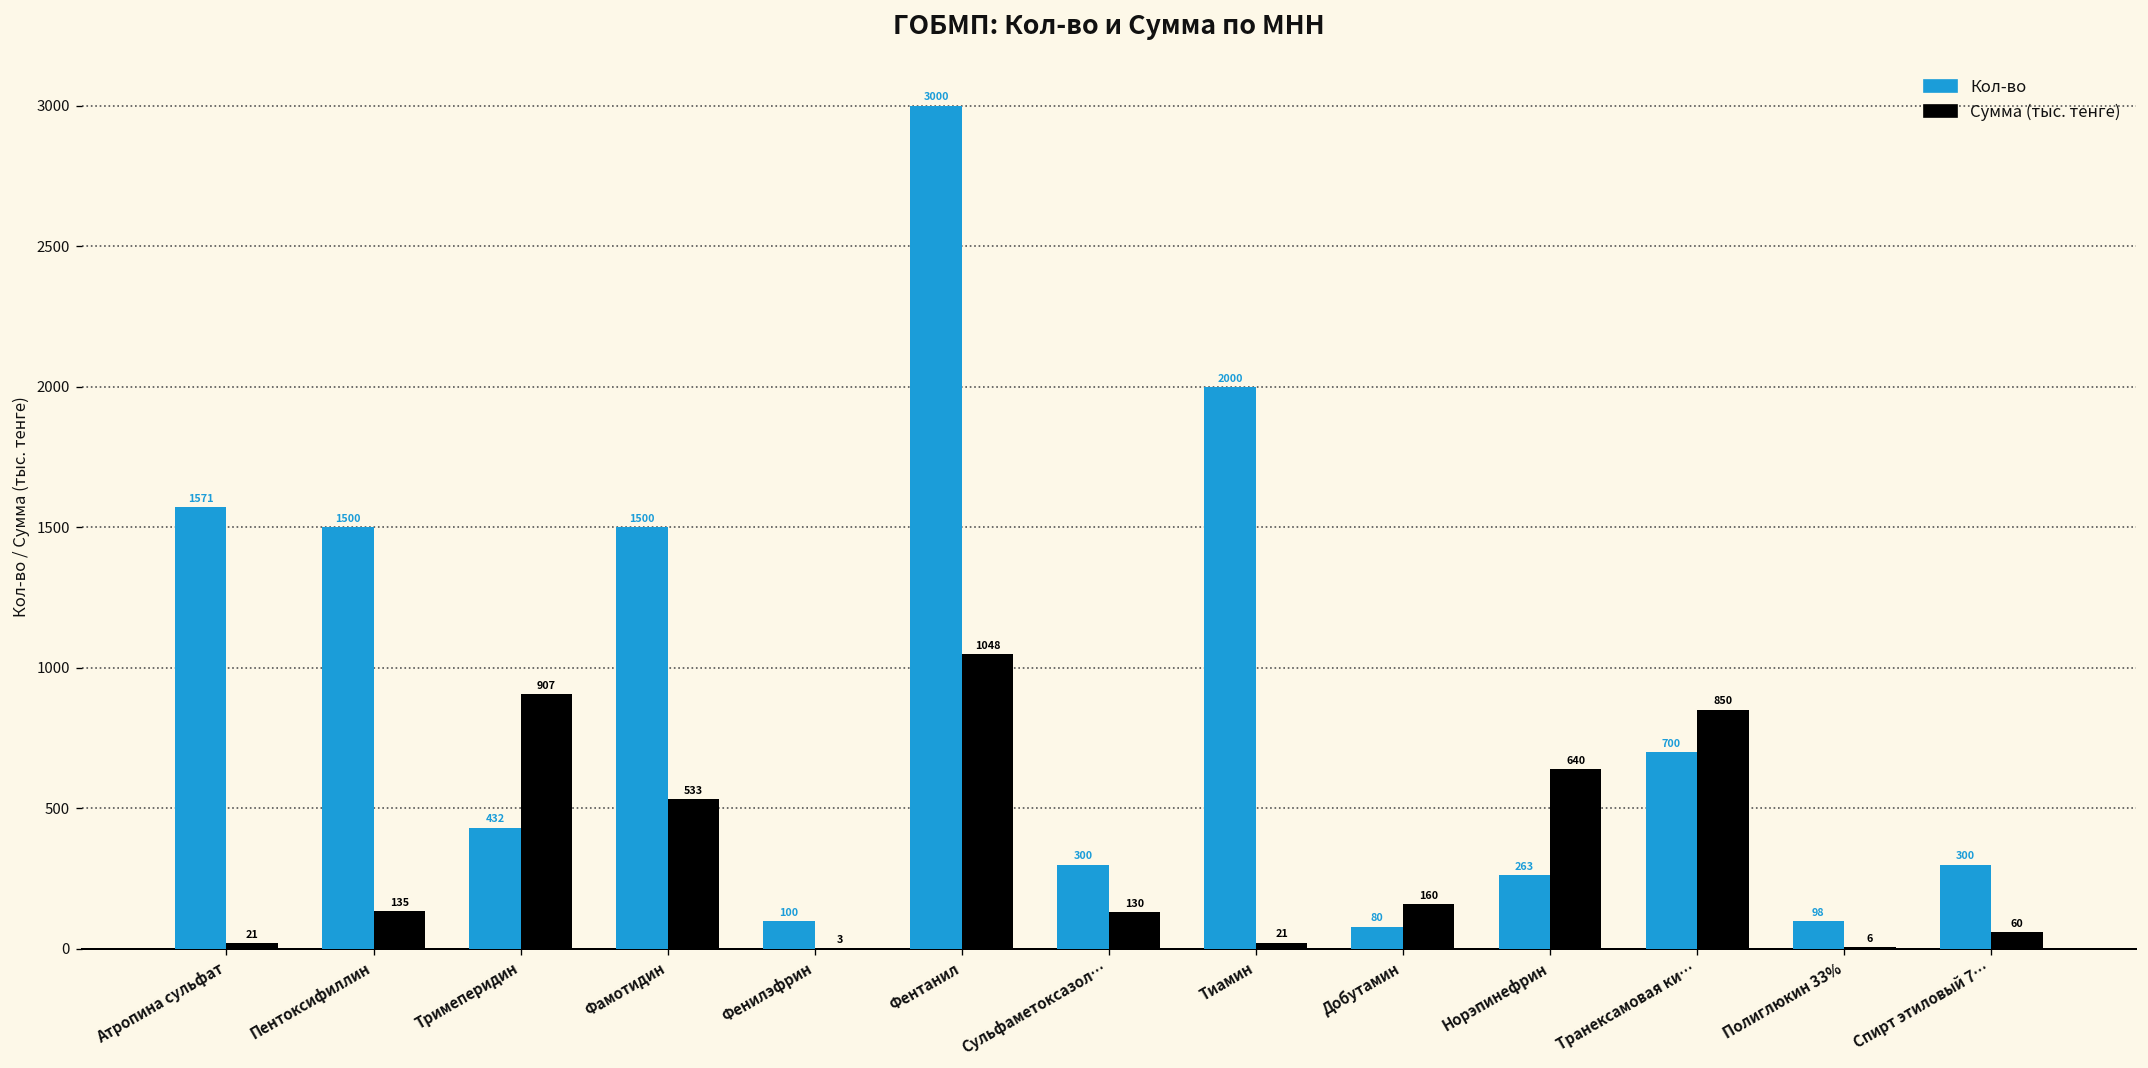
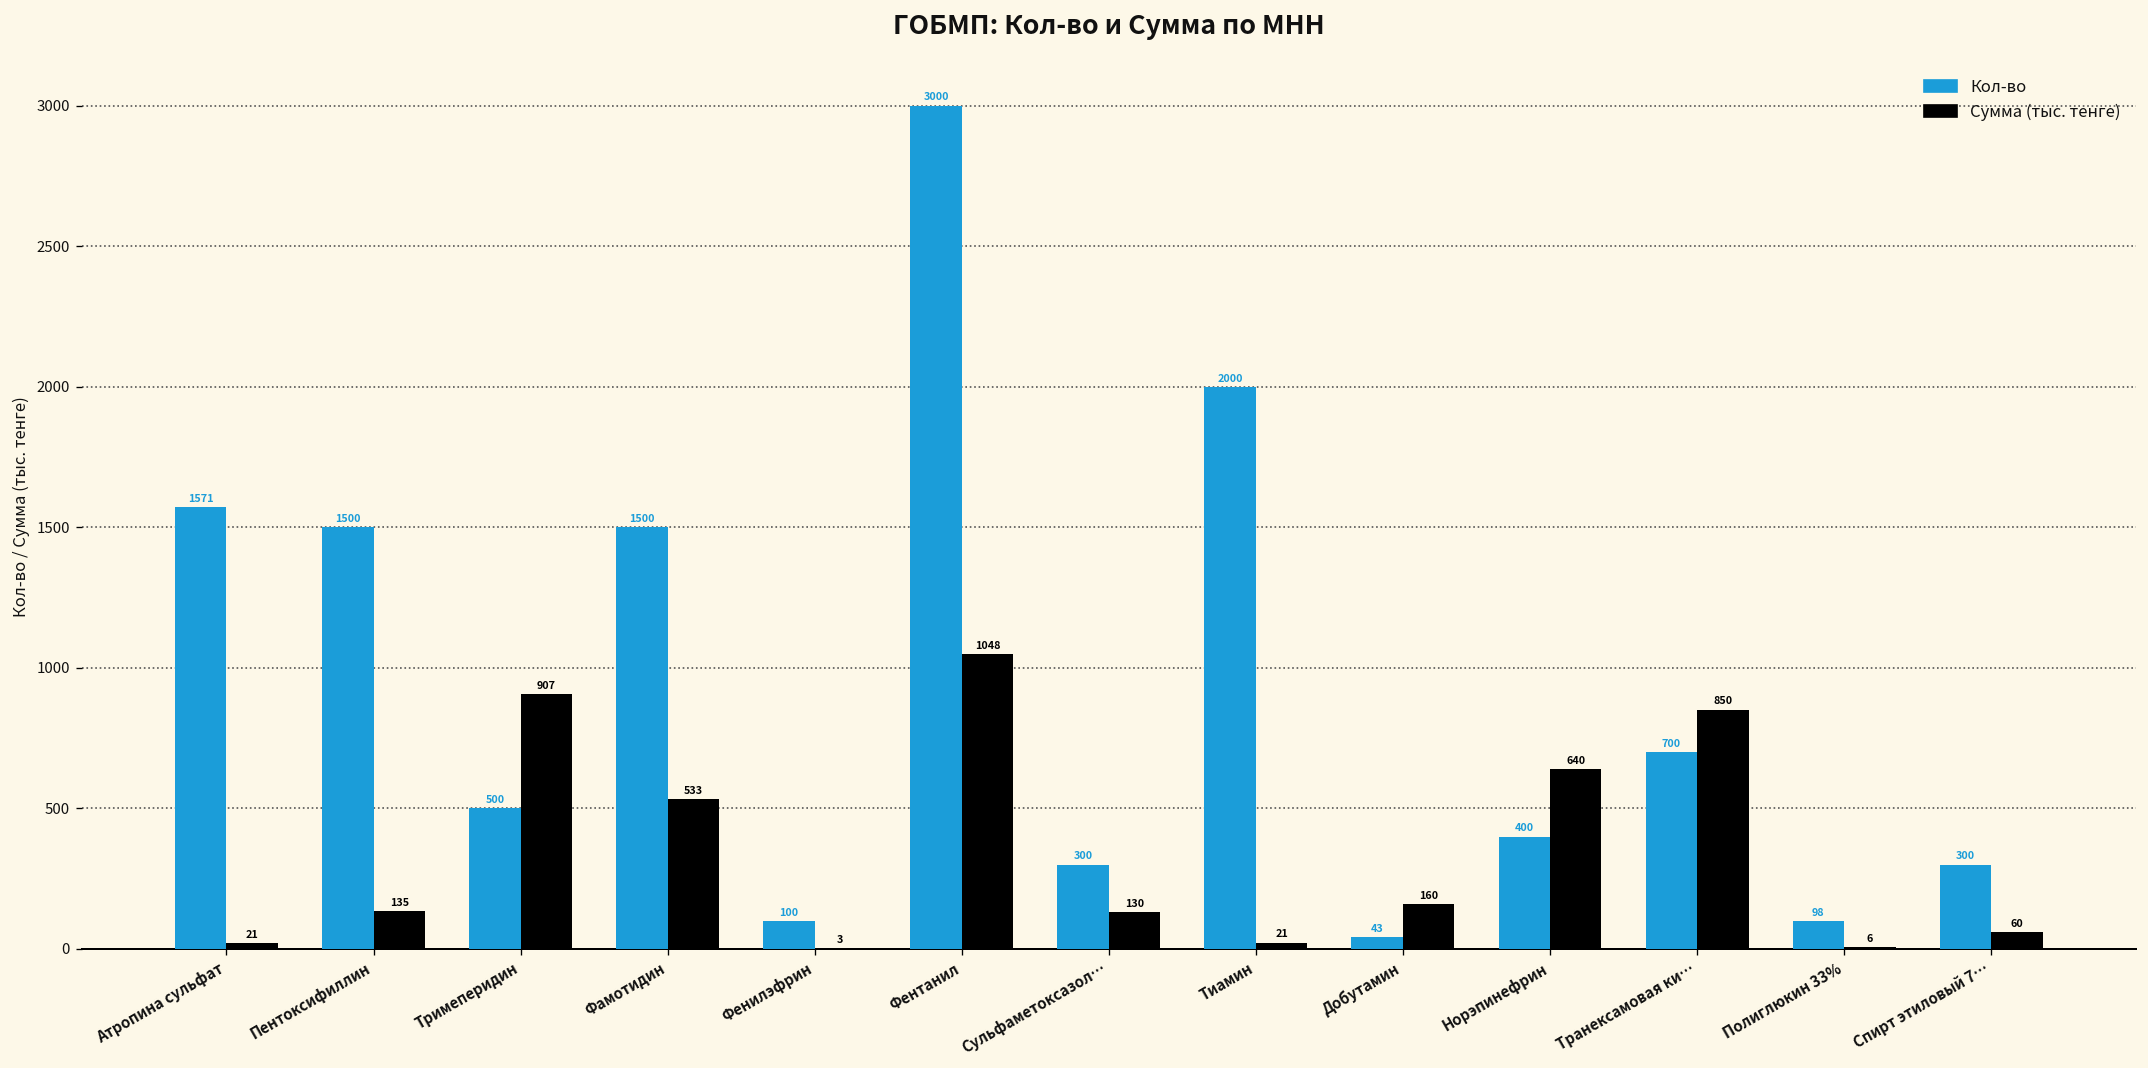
  {
    "Кол-во": {
      "Атропина сульфат": 1571,
      "Пентоксифиллин": 1500,
-     "Тримеперидин": 432,
+     "Тримеперидин": 500,
      "Фамотидин": 1500,
      "Фенилэфрин": 100,
      "Фентанил": 3000,
      "Сульфаметоксазол…": 300,
      "Тиамин": 2000,
-     "Добутамин": 80,
-     "Норэпинефрин": 263,
+     "Добутамин": 43,
+     "Норэпинефрин": 400,
      "Транексамовая ки…": 700,
      "Полиглюкин 33%": 98,
      "Спирт этиловый 7…": 300
    },
    "Сумма (тыс. тенге)": {
      "Пентоксифиллин": 135,
      "Тримеперидин": 907,
      "Фамотидин": 533,
      "Сульфаметоксазол…": 130,
      "Добутамин": 160,
      "Норэпинефрин": 640,
      "Полиглюкин 33%": 6,
      "Спирт этиловый 7…": 60
    }
  }
